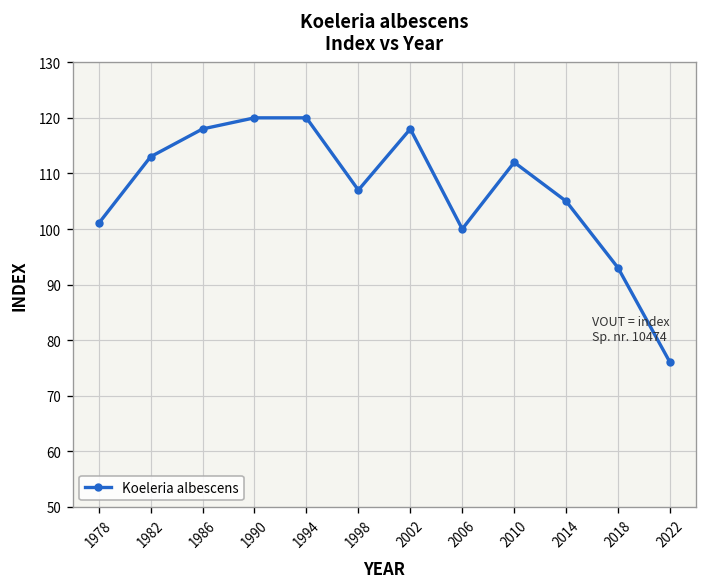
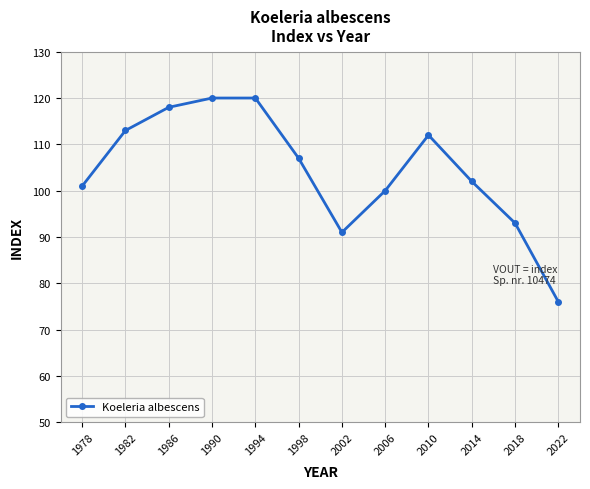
  {
    "1978": 101,
    "1982": 113,
    "1986": 118,
    "1990": 120,
    "1994": 120,
    "1998": 107,
-   "2002": 118,
+   "2002": 91,
    "2006": 100,
    "2010": 112,
-   "2014": 105,
+   "2014": 102,
    "2018": 93
  }
